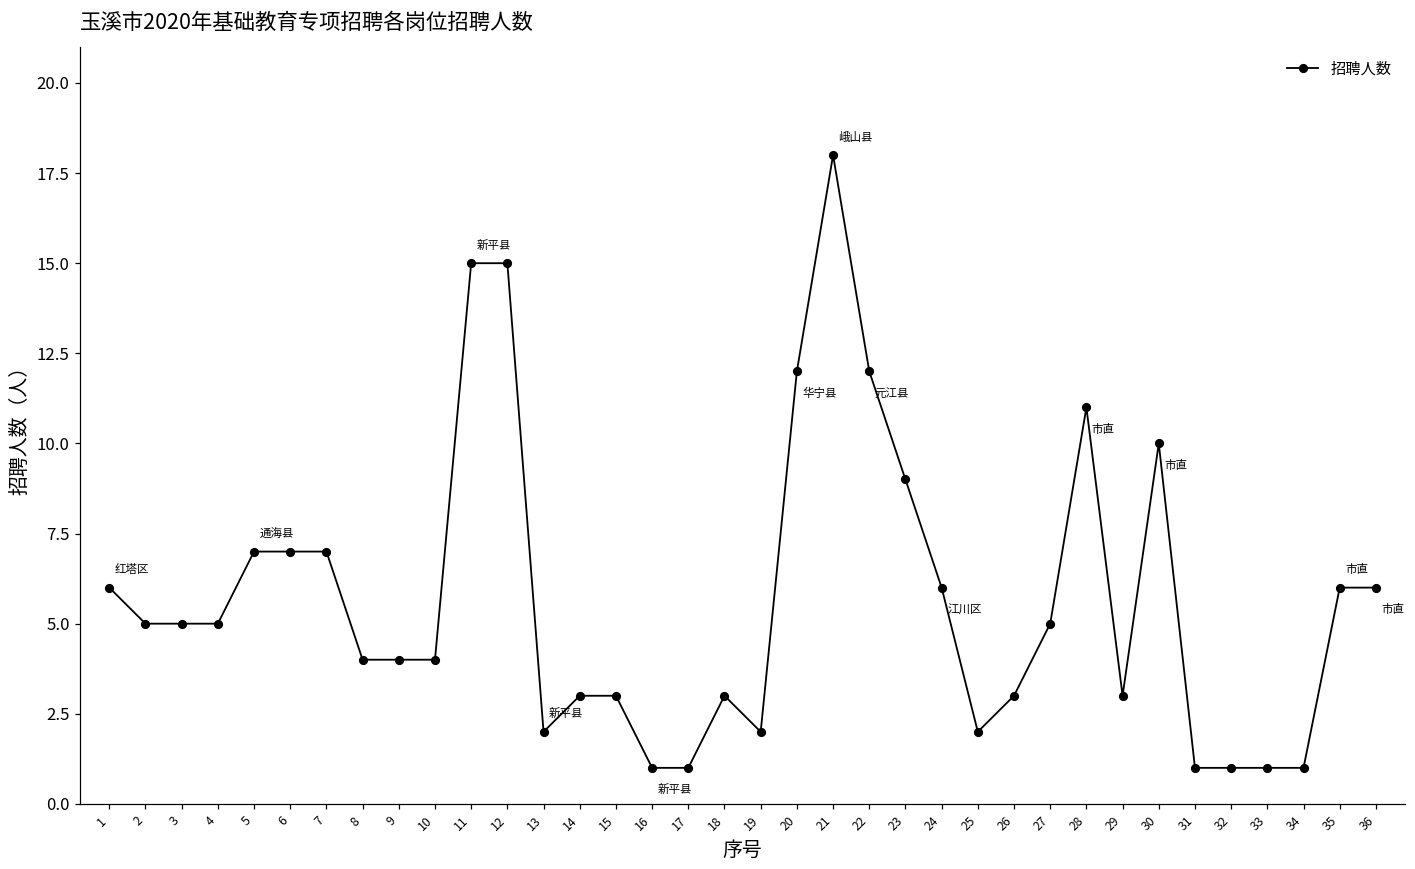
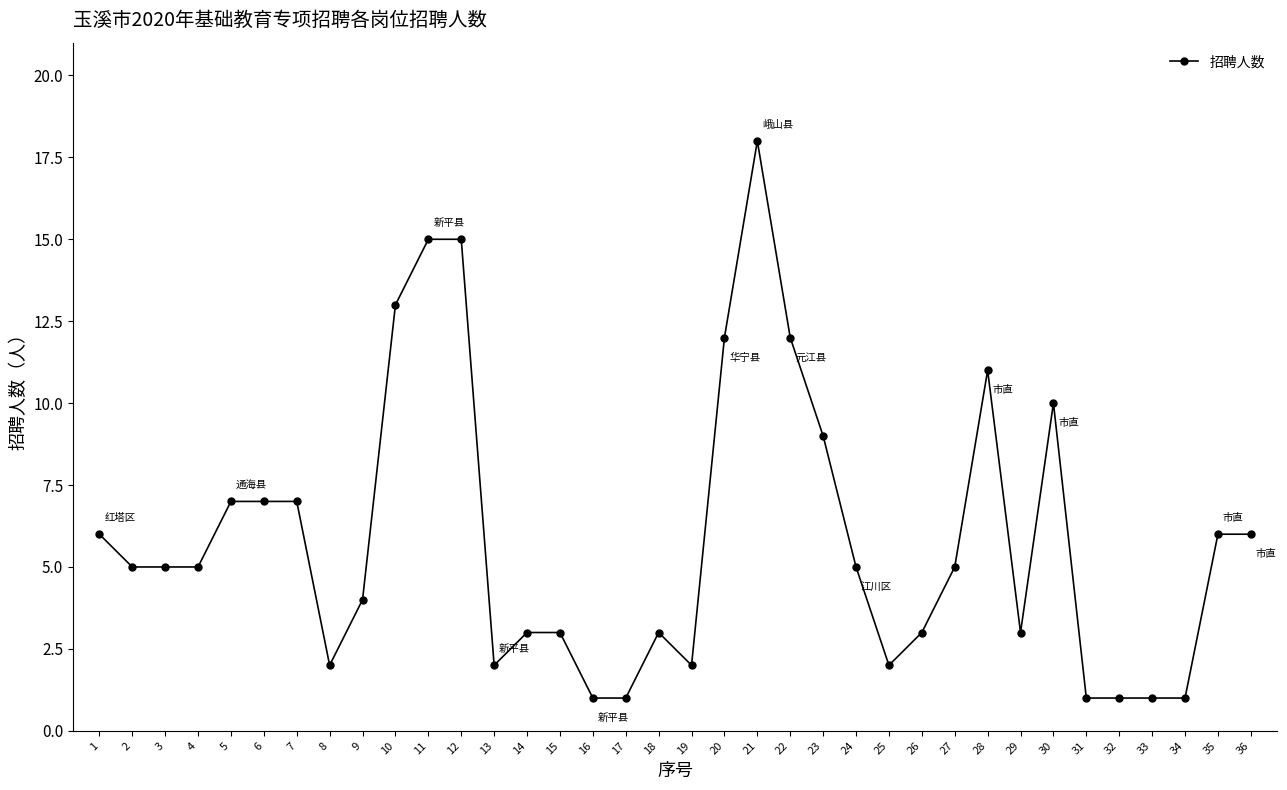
  {
    "1": 6,
    "2": 5,
    "3": 5,
    "4": 5,
    "5": 7,
    "6": 7,
    "7": 7,
-   "8": 4,
+   "8": 2,
    "9": 4,
-   "10": 4,
+   "10": 13,
    "11": 15,
    "12": 15,
    "13": 2,
    "14": 3,
    "15": 3,
    "16": 1,
    "17": 1,
    "18": 3,
    "19": 2,
    "20": 12,
    "21": 18,
    "22": 12,
    "23": 9,
-   "24": 6,
+   "24": 5,
    "25": 2,
    "26": 3,
    "27": 5,
    "28": 11,
    "29": 3,
    "30": 10,
    "31": 1,
    "32": 1,
    "33": 1,
    "34": 1,
    "35": 6,
    "36": 6
  }
